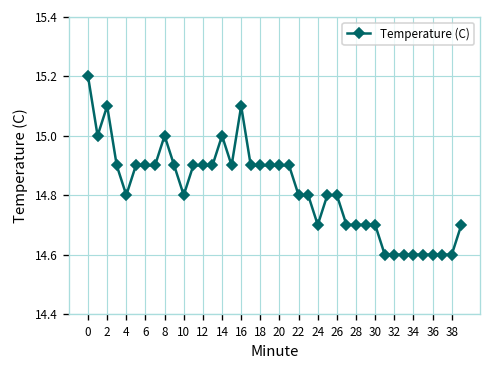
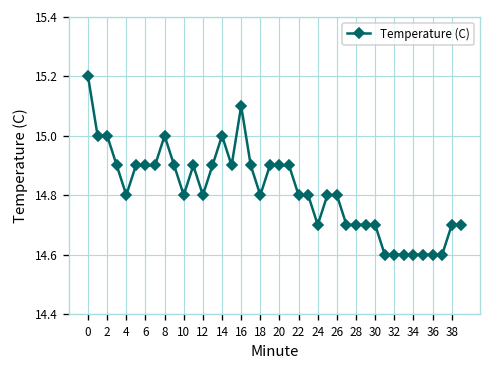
  {
    "0": 15.2,
-   "2": 15.1,
+   "2": 15.0,
    "4": 14.8,
    "6": 14.9,
    "8": 15.0,
    "10": 14.8,
-   "12": 14.9,
+   "12": 14.8,
    "14": 15.0,
    "16": 15.1,
-   "18": 14.9,
+   "18": 14.8,
    "20": 14.9,
    "22": 14.8,
    "24": 14.7,
    "26": 14.8,
    "28": 14.7,
    "30": 14.7,
    "32": 14.6,
    "34": 14.6,
    "36": 14.6,
-   "38": 14.6
+   "38": 14.7
  }
